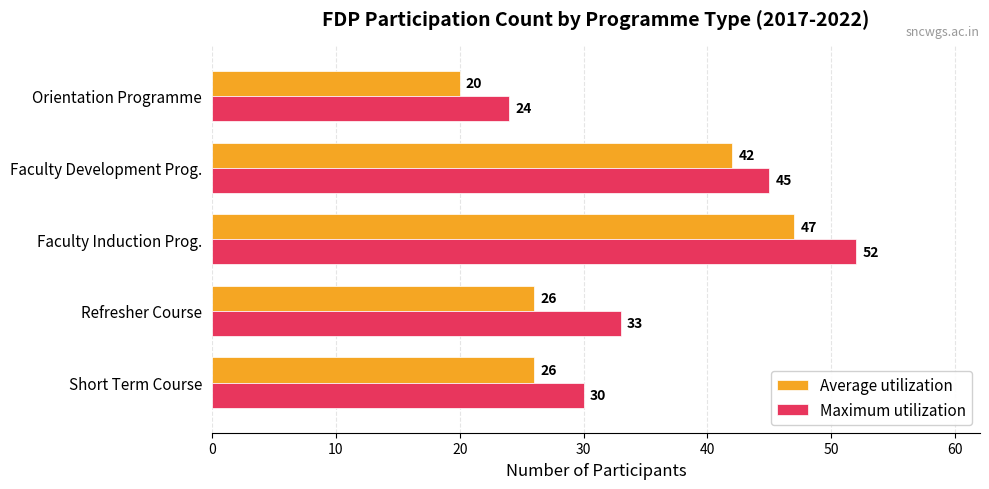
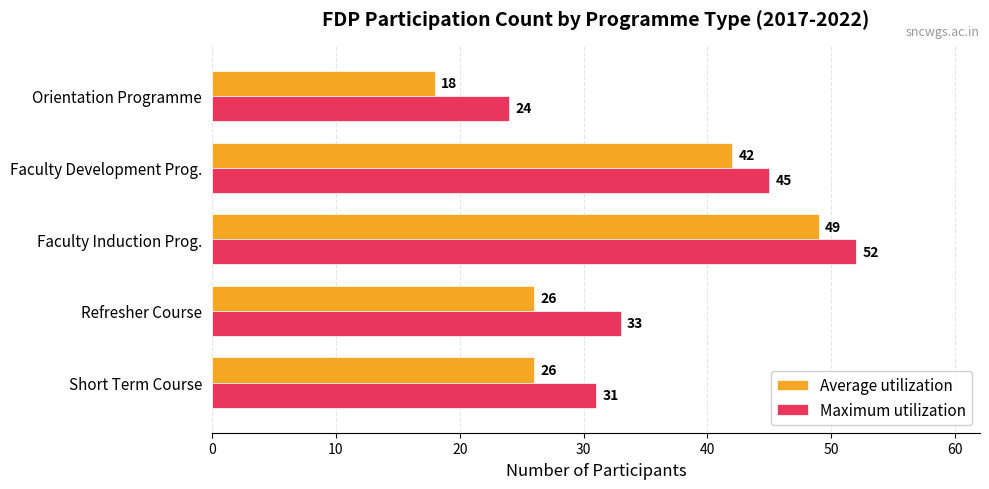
  {
    "Average utilization": {
-     "Orientation Programme": 20,
+     "Orientation Programme": 18,
      "Faculty Development Prog.": 42,
-     "Faculty Induction Prog.": 47,
+     "Faculty Induction Prog.": 49,
      "Refresher Course": 26,
      "Short Term Course": 26
    },
    "Maximum utilization": {
      "Orientation Programme": 24,
      "Faculty Development Prog.": 45,
      "Faculty Induction Prog.": 52,
      "Refresher Course": 33,
-     "Short Term Course": 30
+     "Short Term Course": 31
    }
  }
